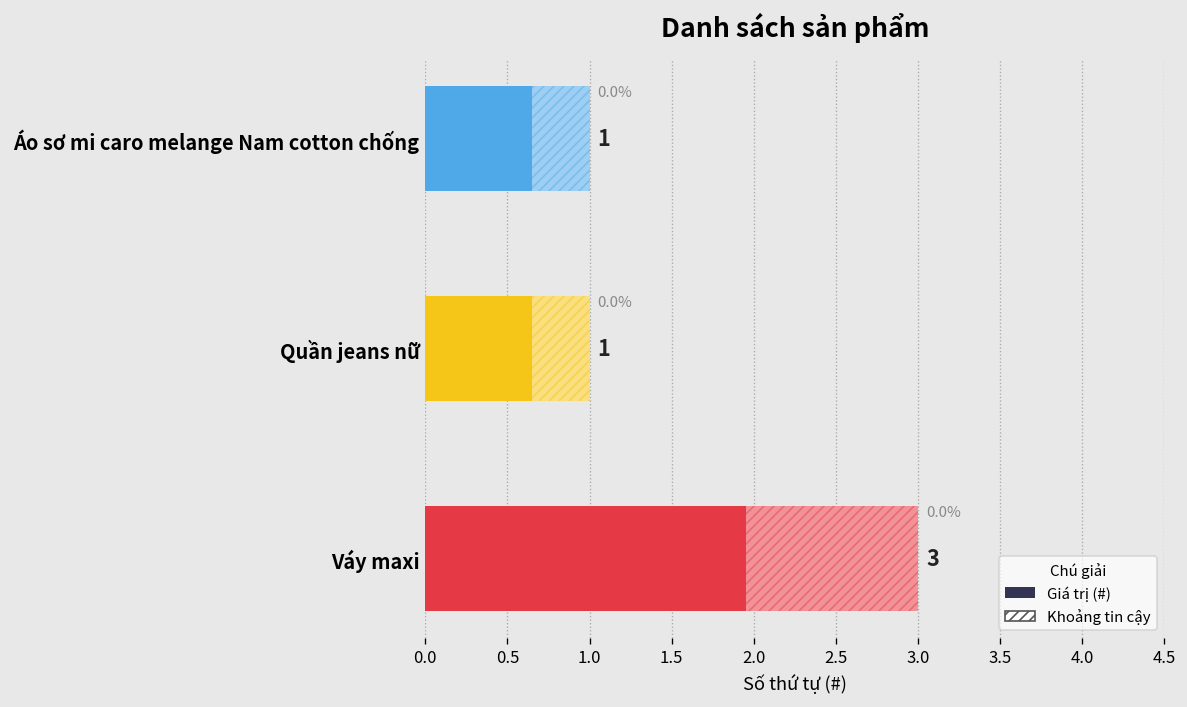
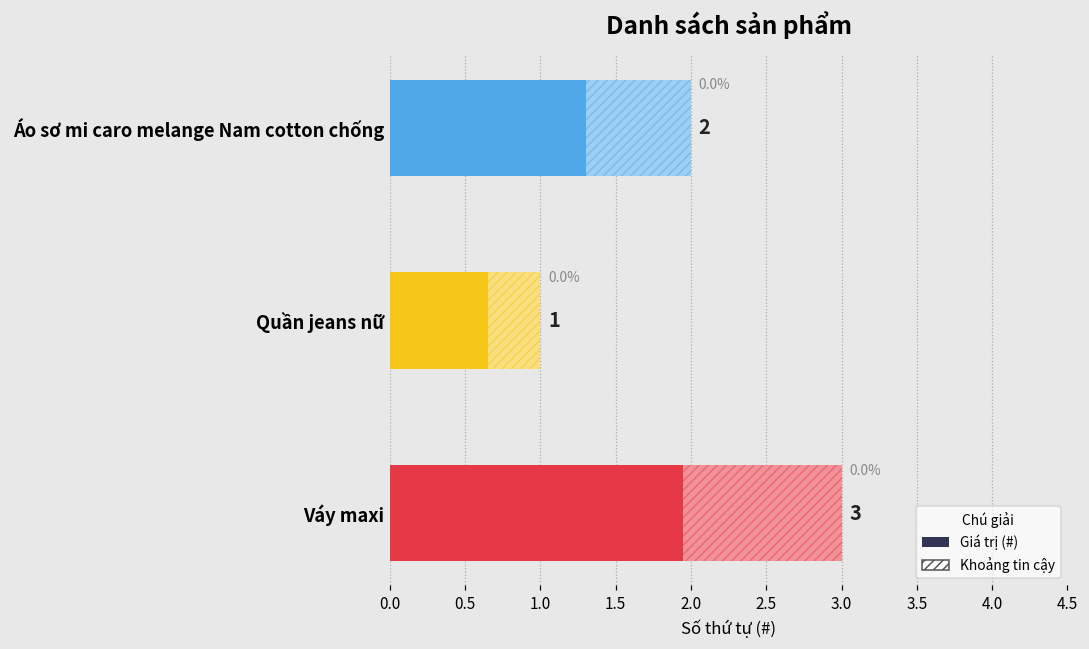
  {
-   "Áo sơ mi caro melange Nam cotton chống": 1,
+   "Áo sơ mi caro melange Nam cotton chống": 2,
    "Quần jeans nữ": 1,
    "Váy maxi": 3
  }
